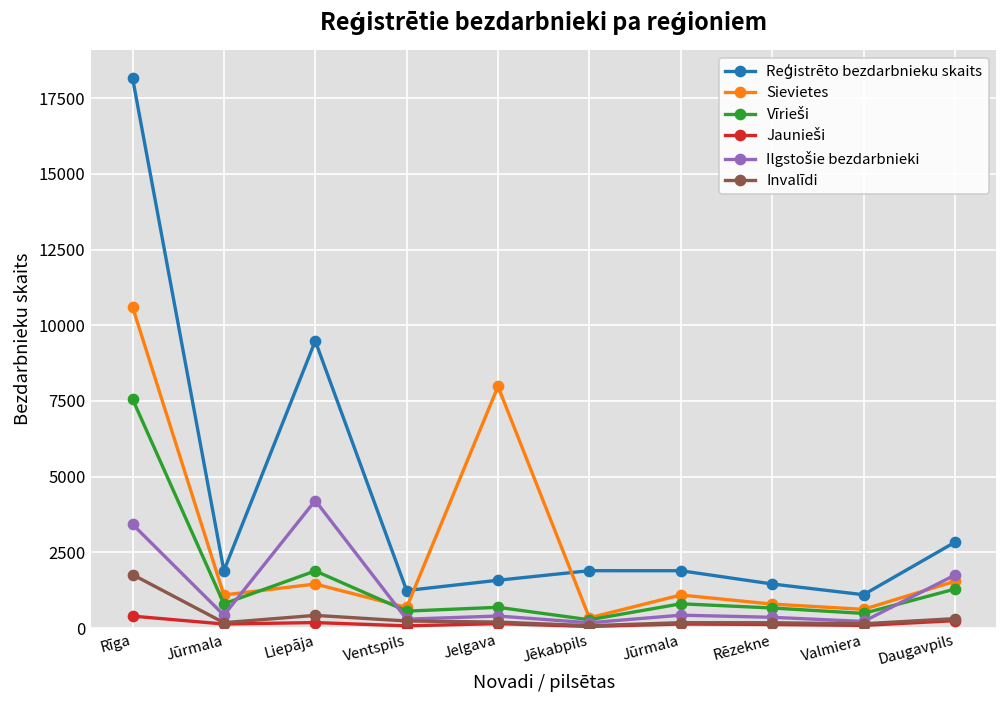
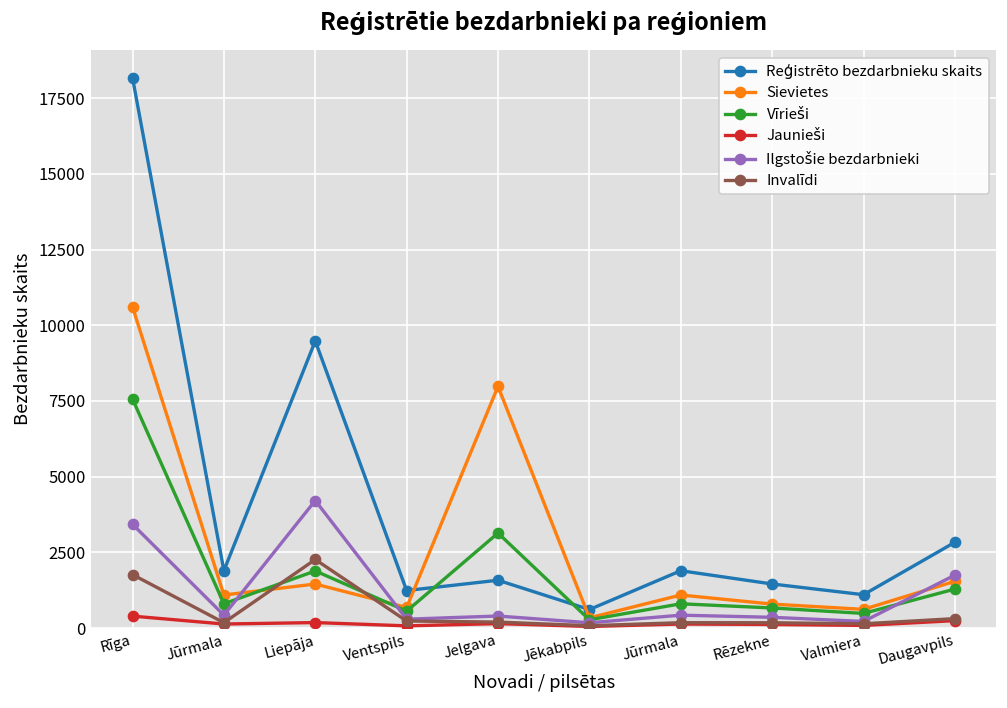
  {
    "Reģistrēto bezdarbnieku skaits": {
      "Rīga": 18200,
      "Liepāja": 9500,
      "Ventspils": 1200,
      "Jelgava": 1600,
-     "Jēkabpils": 1900,
+     "Jēkabpils": 600,
      "Rēzekne": 1500,
      "Valmiera": 1100,
      "Daugavpils": 2800
    },
    "Sievietes": {
      "Rīga": 10600,
      "Liepāja": 1500,
      "Ventspils": 700,
      "Jelgava": 8000,
      "Rēzekne": 800,
      "Valmiera": 600,
      "Daugavpils": 1500
    },
    "Vīrieši": {
      "Rīga": 7600,
      "Liepāja": 1900,
      "Ventspils": 600,
-     "Jelgava": 700,
+     "Jelgava": 3100,
      "Rēzekne": 700,
      "Valmiera": 500,
      "Daugavpils": 1300
    },
    "Jaunieši": {
      "Rīga": 400,
      "Liepāja": 200,
      "Ventspils": 100
    },
    "Ilgstošie bezdarbnieki": {
      "Rīga": 3400,
      "Liepāja": 4200,
      "Jelgava": 400,
      "Rēzekne": 400,
      "Daugavpils": 1700
    },
    "Invalīdi": {
      "Rīga": 1800,
-     "Liepāja": 400
+     "Liepāja": 2300
    }
  }
